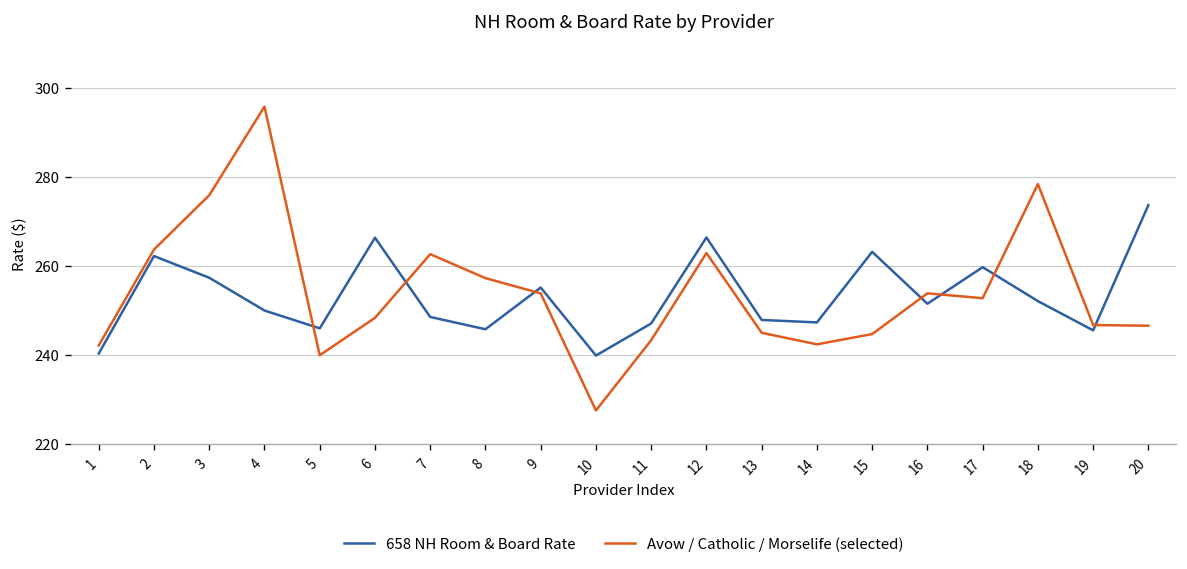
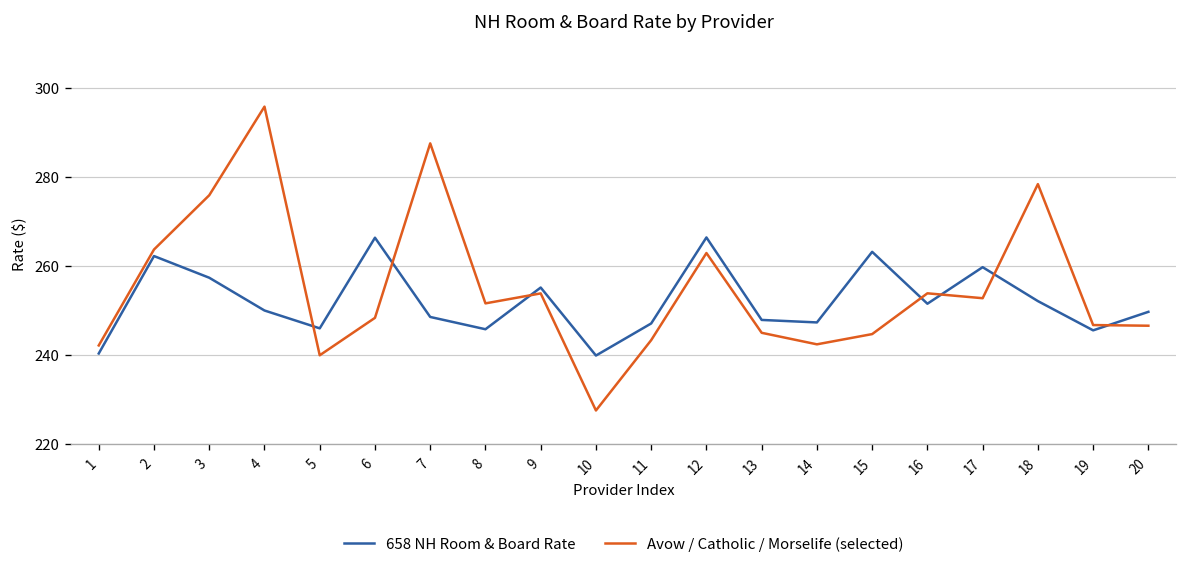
  {
    "658 NH Room & Board Rate": {
      "1": 240,
      "2": 262,
      "3": 257,
      "4": 250,
      "5": 246,
      "6": 266,
      "7": 249,
      "8": 246,
      "9": 255,
      "10": 240,
      "11": 247,
      "12": 266,
      "13": 248,
      "14": 247,
      "15": 263,
      "16": 252,
      "17": 260,
      "18": 252,
      "19": 246,
-     "20": 274
+     "20": 250
    },
    "Avow / Catholic / Morselife (selected)": {
      "1": 242,
      "2": 264,
      "3": 276,
      "4": 296,
      "5": 240,
      "6": 248,
-     "7": 263,
-     "8": 257,
+     "7": 288,
+     "8": 252,
      "9": 254,
      "10": 228,
      "11": 243,
      "12": 263,
      "13": 245,
      "14": 242,
      "15": 245,
      "16": 254,
      "17": 253,
      "18": 278,
      "19": 247,
      "20": 247
    }
  }
